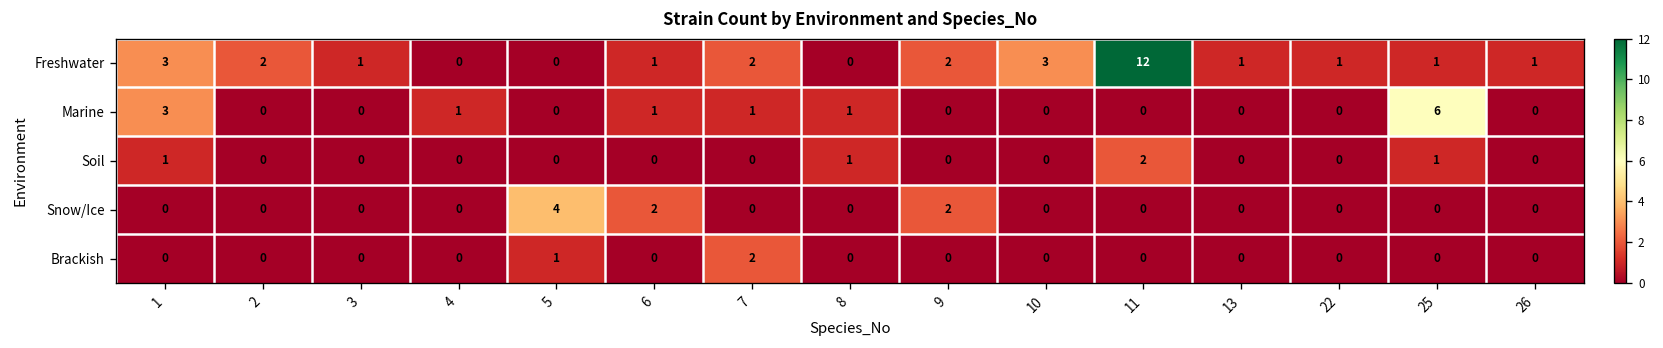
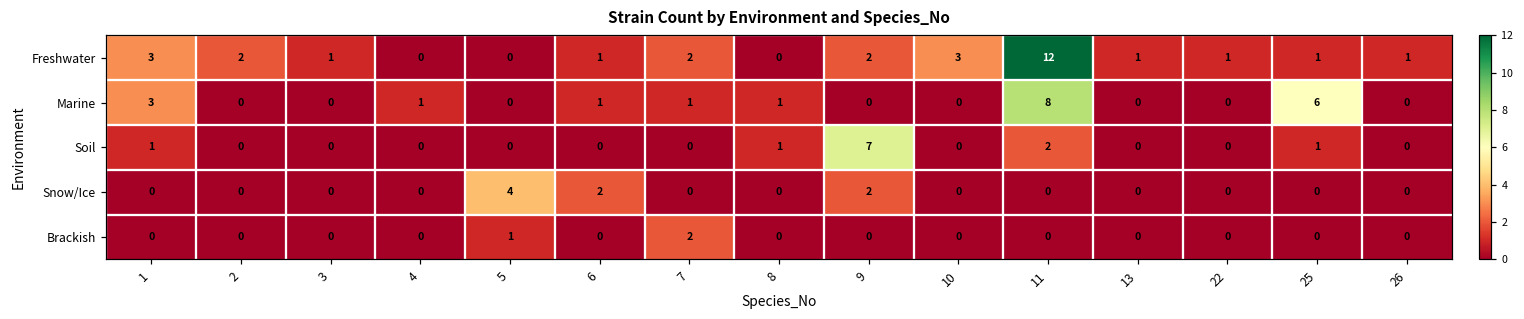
  {
    "Freshwater": {
      "1": 3,
      "2": 2,
      "3": 1,
      "4": 0,
      "5": 0,
      "6": 1,
      "7": 2,
      "8": 0,
      "9": 2,
      "10": 3,
      "11": 12,
      "13": 1,
      "22": 1,
      "25": 1,
      "26": 1
    },
    "Marine": {
      "1": 3,
      "2": 0,
      "3": 0,
      "4": 1,
      "5": 0,
      "6": 1,
      "7": 1,
      "8": 1,
      "9": 0,
      "10": 0,
-     "11": 0,
+     "11": 8,
      "13": 0,
      "22": 0,
      "25": 6,
      "26": 0
    },
    "Soil": {
      "1": 1,
      "2": 0,
      "3": 0,
      "4": 0,
      "5": 0,
      "6": 0,
      "7": 0,
      "8": 1,
-     "9": 0,
+     "9": 7,
      "10": 0,
      "11": 2,
      "13": 0,
      "22": 0,
      "25": 1,
      "26": 0
    },
    "Snow/Ice": {
      "1": 0,
      "2": 0,
      "3": 0,
      "4": 0,
      "5": 4,
      "6": 2,
      "7": 0,
      "8": 0,
      "9": 2,
      "10": 0,
      "11": 0,
      "13": 0,
      "22": 0,
      "25": 0,
      "26": 0
    },
    "Brackish": {
      "1": 0,
      "2": 0,
      "3": 0,
      "4": 0,
      "5": 1,
      "6": 0,
      "7": 2,
      "8": 0,
      "9": 0,
      "10": 0,
      "11": 0,
      "13": 0,
      "22": 0,
      "25": 0,
      "26": 0
    }
  }
